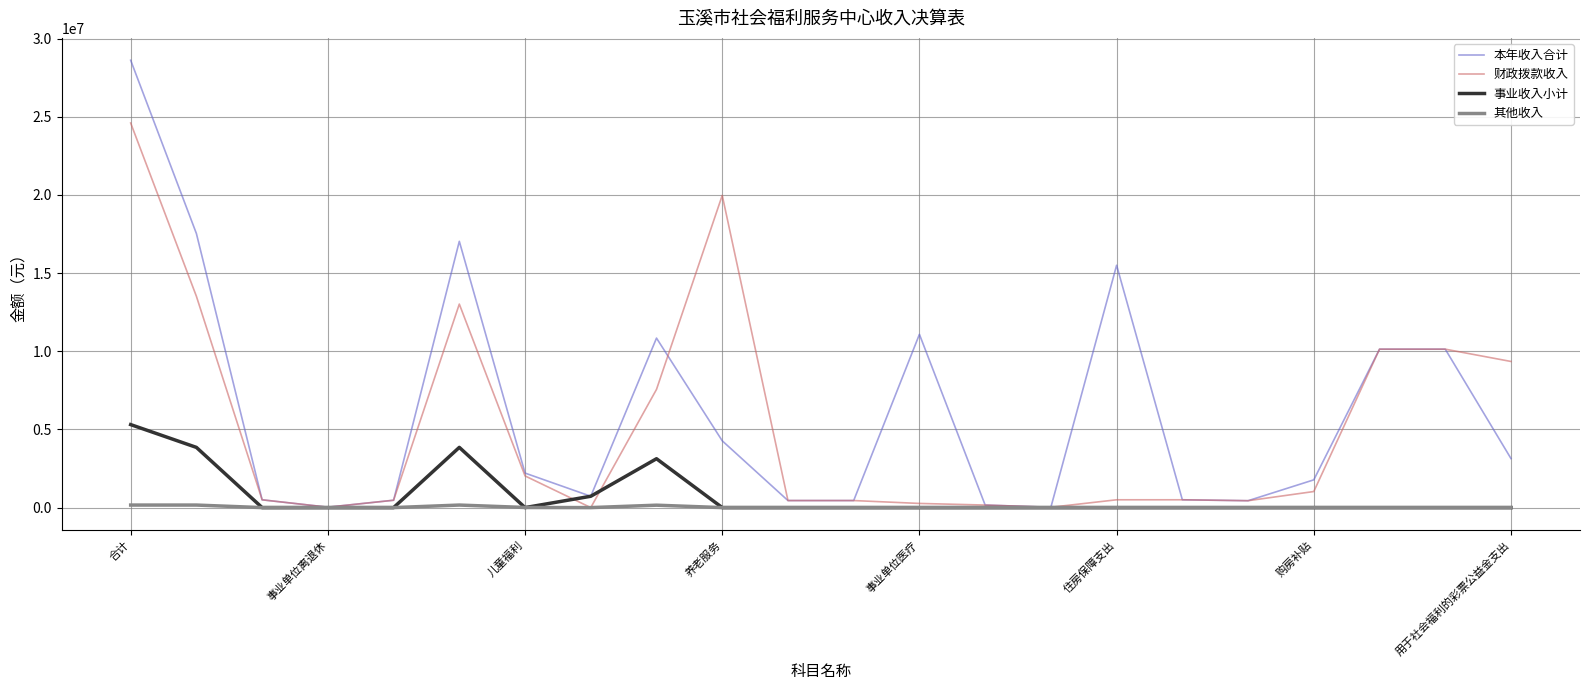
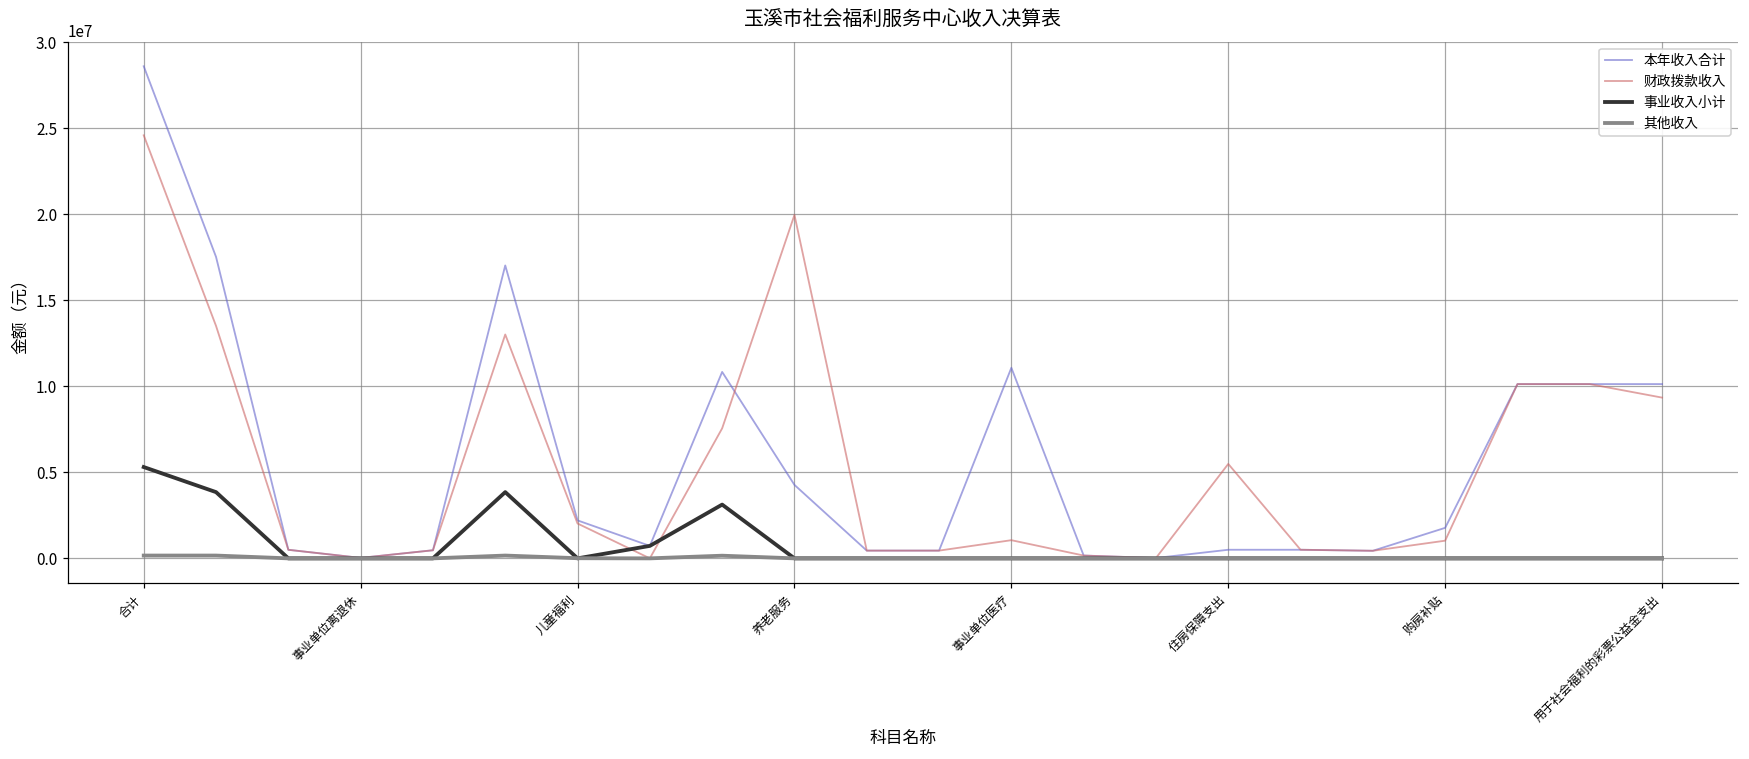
  {
    "本年收入合计": {
      "合计": 28600000,
      "儿童福利": 2200000,
      "养老服务": 4300000,
      "事业单位医疗": 11100000,
-     "住房保障支出": 15500000,
+     "住房保障支出": 500000,
      "购房补贴": 1800000,
-     "用于社会福利的彩票公益金支出": 3100000
+     "用于社会福利的彩票公益金支出": 10100000
    },
    "财政拨款收入": {
      "合计": 24600000,
      "儿童福利": 2000000,
      "养老服务": 20000000,
-     "事业单位医疗": 300000,
-     "住房保障支出": 500000,
+     "事业单位医疗": 1100000,
+     "住房保障支出": 5500000,
      "购房补贴": 1000000,
      "用于社会福利的彩票公益金支出": 9300000
    },
    "事业收入小计": {
      "合计": 5300000
    },
    "其他收入": {
      "合计": 200000
    }
  }
